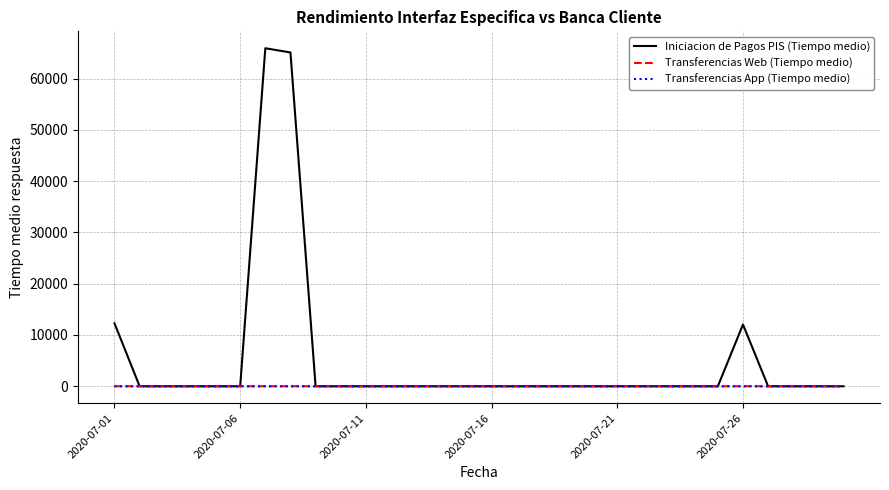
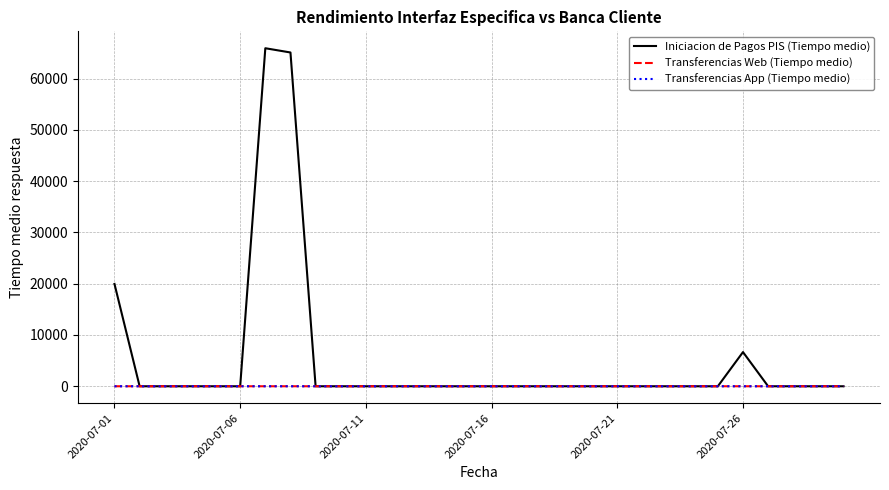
  {
    "Iniciacion de Pagos PIS (Tiempo medio)": {
-     "2020-07-01": 12000,
-     "2020-07-26": 12000
+     "2020-07-01": 20000,
+     "2020-07-26": 7000
    },
    "Transferencias App (Tiempo medio)": {
      "2020-07-01": 0,
      "2020-07-26": 0
    }
  }
